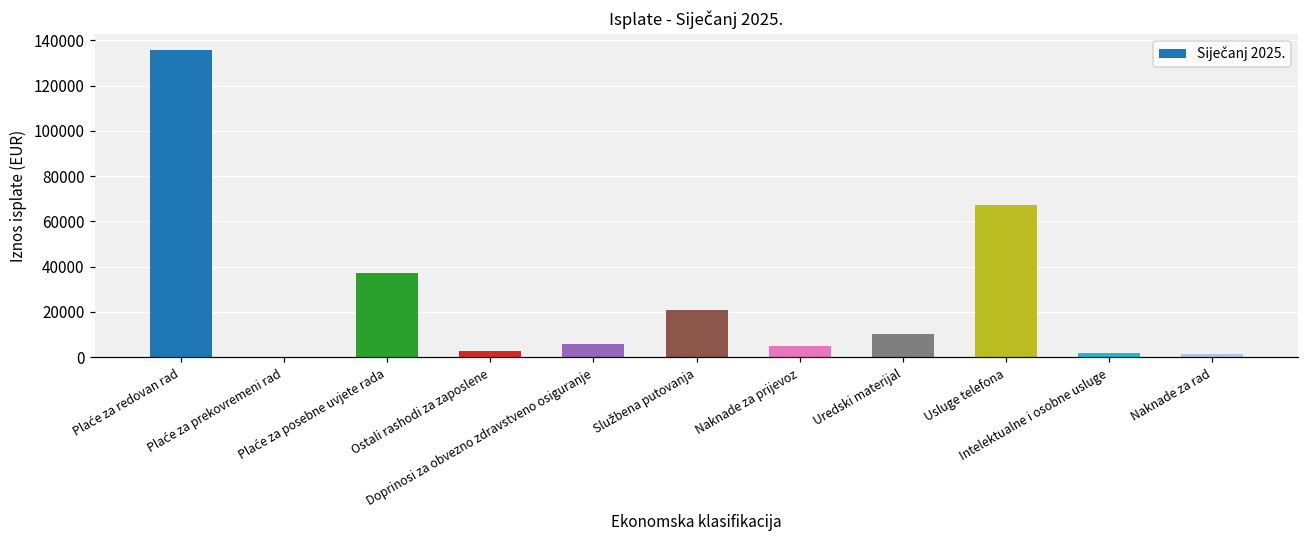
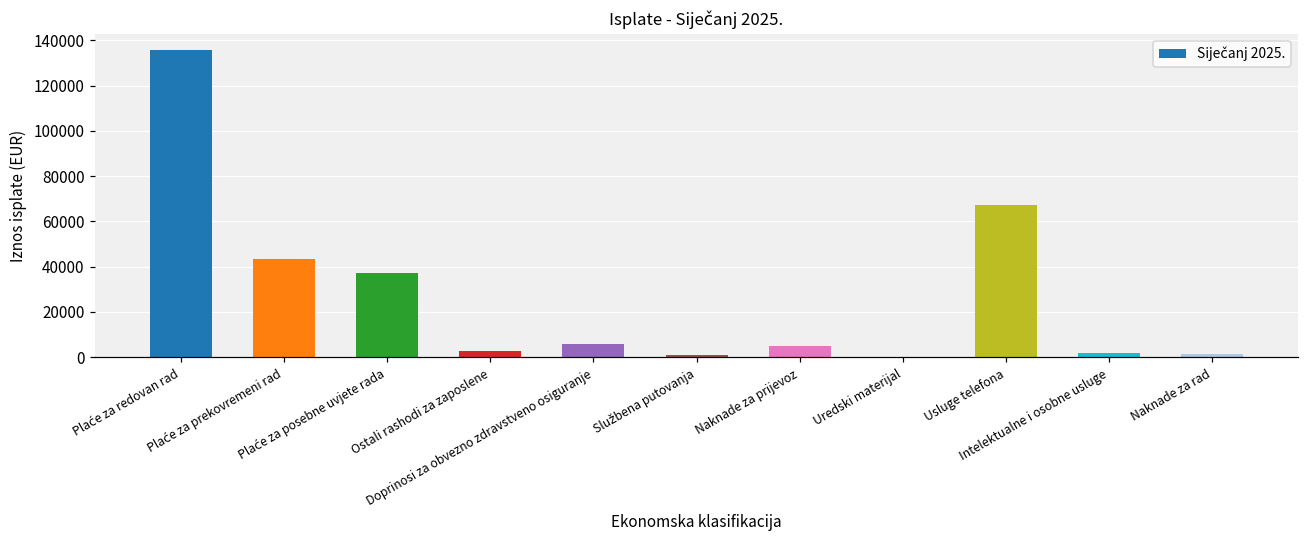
  {
    "Plaće za redovan rad": 136000,
-   "Plaće za prekovremeni rad": 0,
+   "Plaće za prekovremeni rad": 43000,
    "Plaće za posebne uvjete rada": 37000,
    "Ostali rashodi za zaposlene": 3000,
    "Doprinosi za obvezno zdravstveno osiguranje": 6000,
-   "Službena putovanja": 21000,
+   "Službena putovanja": 1000,
    "Naknade za prijevoz": 5000,
-   "Uredski materijal": 10000,
+   "Uredski materijal": 0,
    "Usluge telefona": 67000,
    "Intelektualne i osobne usluge": 2000,
    "Naknade za rad": 2000
  }
